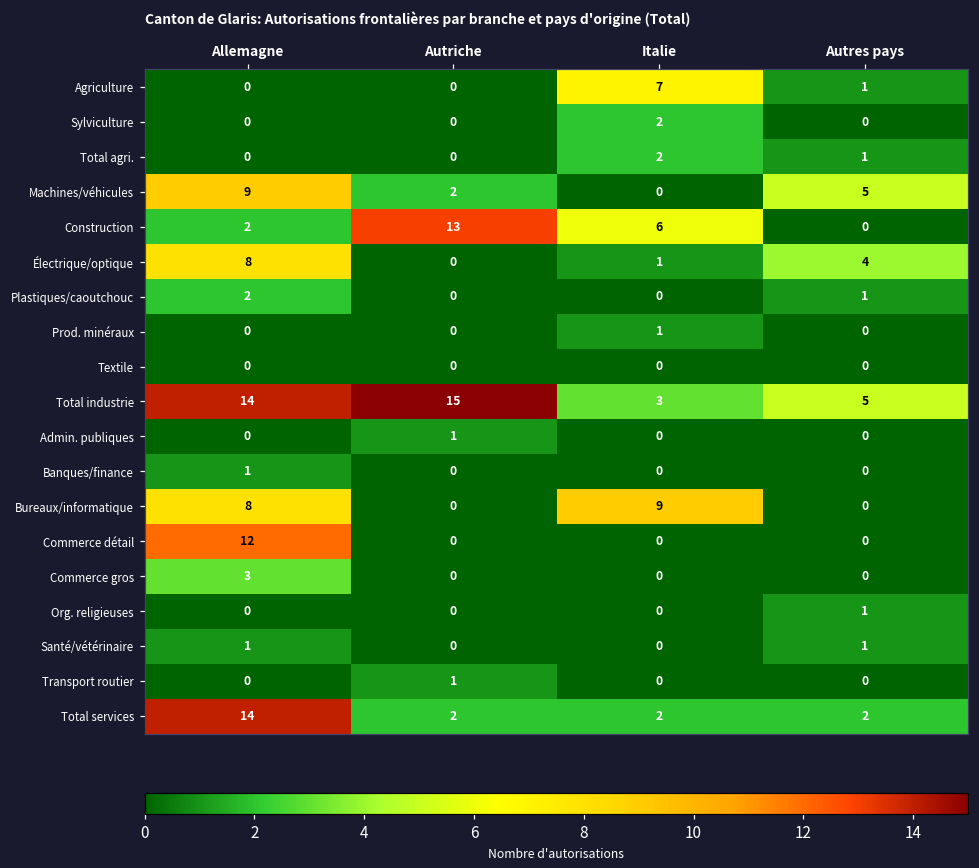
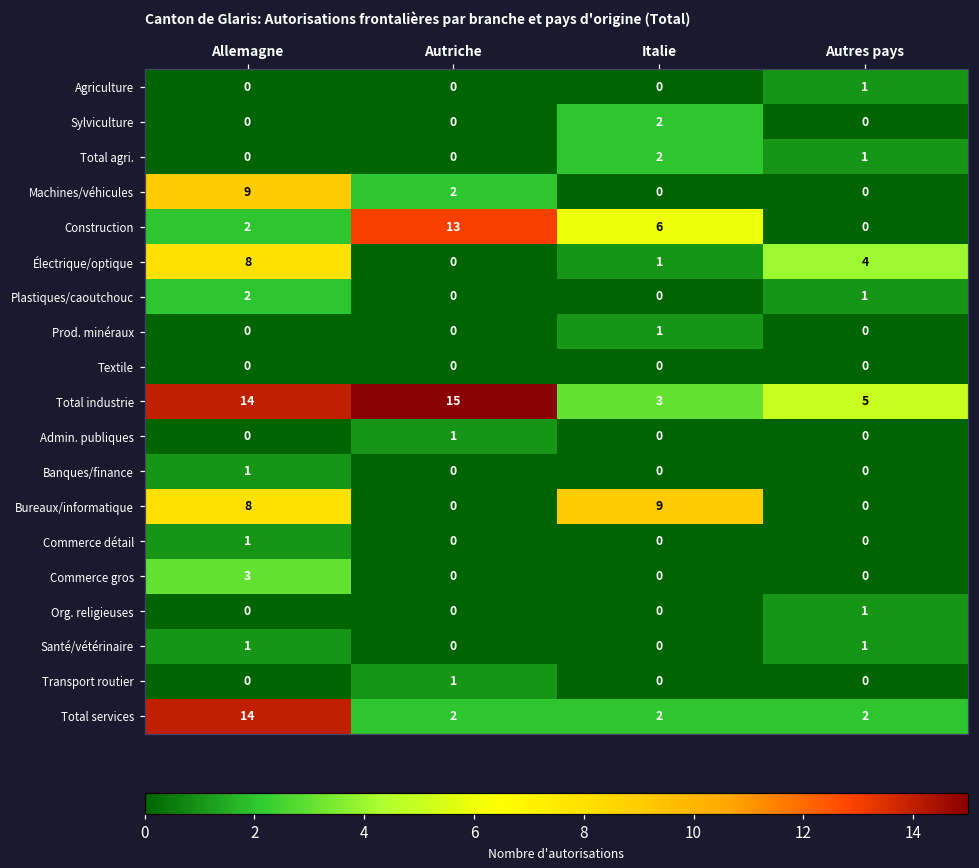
  {
    "Agriculture": {
      "Allemagne": 0,
      "Autriche": 0,
-     "Italie": 7,
+     "Italie": 0,
      "Autres pays": 1
    },
    "Sylviculture": {
      "Allemagne": 0,
      "Autriche": 0,
      "Italie": 2,
      "Autres pays": 0
    },
    "Total agri.": {
      "Allemagne": 0,
      "Autriche": 0,
      "Italie": 2,
      "Autres pays": 1
    },
    "Machines/véhicules": {
      "Allemagne": 9,
      "Autriche": 2,
      "Italie": 0,
-     "Autres pays": 5
+     "Autres pays": 0
    },
    "Construction": {
      "Allemagne": 2,
      "Autriche": 13,
      "Italie": 6,
      "Autres pays": 0
    },
    "Électrique/optique": {
      "Allemagne": 8,
      "Autriche": 0,
      "Italie": 1,
      "Autres pays": 4
    },
    "Plastiques/caoutchouc": {
      "Allemagne": 2,
      "Autriche": 0,
      "Italie": 0,
      "Autres pays": 1
    },
    "Prod. minéraux": {
      "Allemagne": 0,
      "Autriche": 0,
      "Italie": 1,
      "Autres pays": 0
    },
    "Textile": {
      "Allemagne": 0,
      "Autriche": 0,
      "Italie": 0,
      "Autres pays": 0
    },
    "Total industrie": {
      "Allemagne": 14,
      "Autriche": 15,
      "Italie": 3,
      "Autres pays": 5
    },
    "Admin. publiques": {
      "Allemagne": 0,
      "Autriche": 1,
      "Italie": 0,
      "Autres pays": 0
    },
    "Banques/finance": {
      "Allemagne": 1,
      "Autriche": 0,
      "Italie": 0,
      "Autres pays": 0
    },
    "Bureaux/informatique": {
      "Allemagne": 8,
      "Autriche": 0,
      "Italie": 9,
      "Autres pays": 0
    },
    "Commerce détail": {
-     "Allemagne": 12,
+     "Allemagne": 1,
      "Autriche": 0,
      "Italie": 0,
      "Autres pays": 0
    },
    "Commerce gros": {
      "Allemagne": 3,
      "Autriche": 0,
      "Italie": 0,
      "Autres pays": 0
    },
    "Org. religieuses": {
      "Allemagne": 0,
      "Autriche": 0,
      "Italie": 0,
      "Autres pays": 1
    },
    "Santé/vétérinaire": {
      "Allemagne": 1,
      "Autriche": 0,
      "Italie": 0,
      "Autres pays": 1
    },
    "Transport routier": {
      "Allemagne": 0,
      "Autriche": 1,
      "Italie": 0,
      "Autres pays": 0
    },
    "Total services": {
      "Allemagne": 14,
      "Autriche": 2,
      "Italie": 2,
      "Autres pays": 2
    }
  }
